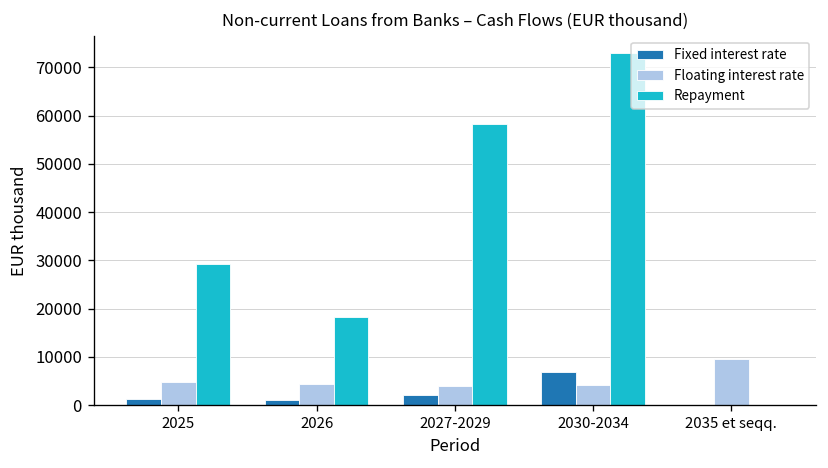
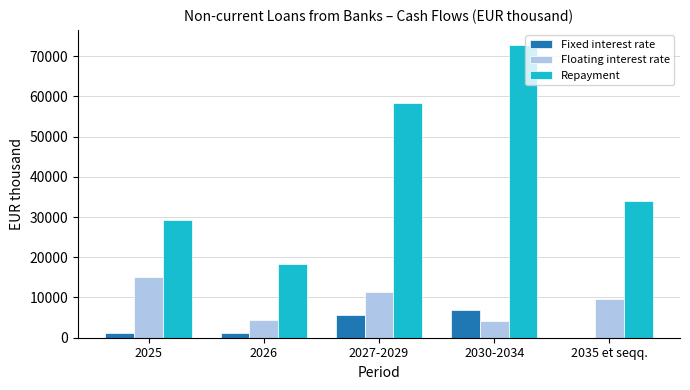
  {
    "Fixed interest rate": {
      "2025": 1000,
      "2026": 1000,
-     "2027-2029": 2000,
+     "2027-2029": 6000,
      "2030-2034": 7000,
      "2035 et seqq.": 0
    },
    "Floating interest rate": {
-     "2025": 5000,
+     "2025": 15000,
      "2026": 4000,
-     "2027-2029": 4000,
+     "2027-2029": 11000,
      "2030-2034": 4000,
      "2035 et seqq.": 10000
    },
    "Repayment": {
      "2025": 29000,
      "2026": 18000,
      "2027-2029": 58000,
      "2030-2034": 73000,
-     "2035 et seqq.": 0
+     "2035 et seqq.": 34000
    }
  }
